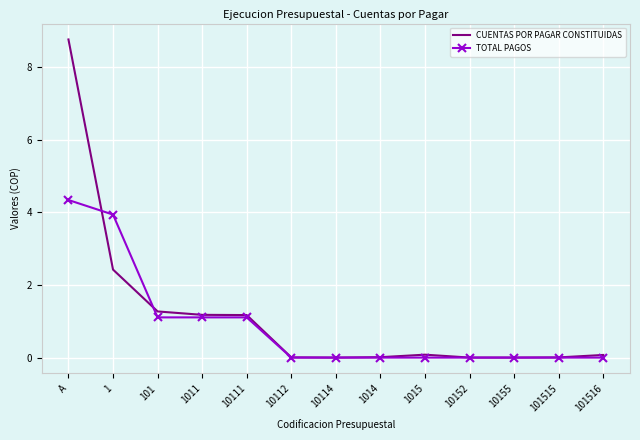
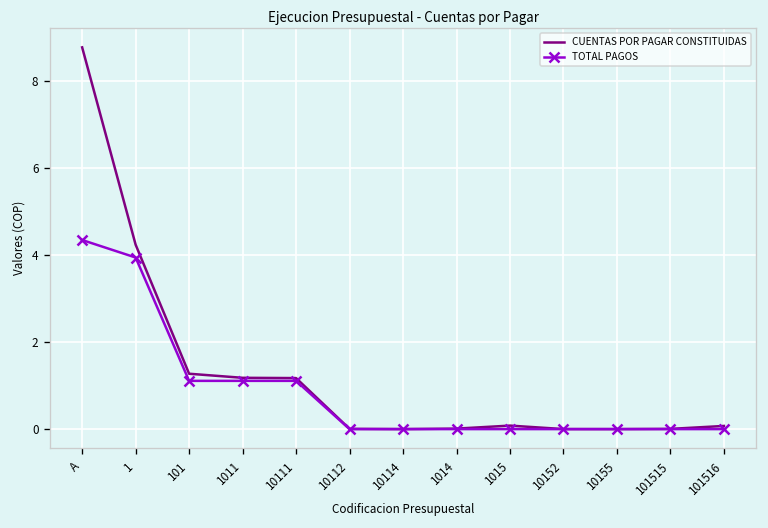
  {
    "CUENTAS POR PAGAR CONSTITUIDAS": {
      "A": 8.8,
-     "1": 2.4,
+     "1": 4.2,
      "101": 1.3,
      "1011": 1.2,
      "1015": 0.1,
      "101516": 0.1
    },
    "TOTAL PAGOS": {
      "A": 4.3,
      "1": 3.9,
      "101": 1.1,
      "1011": 1.1,
      "1015": 0.0,
      "101516": 0.0
    }
  }
